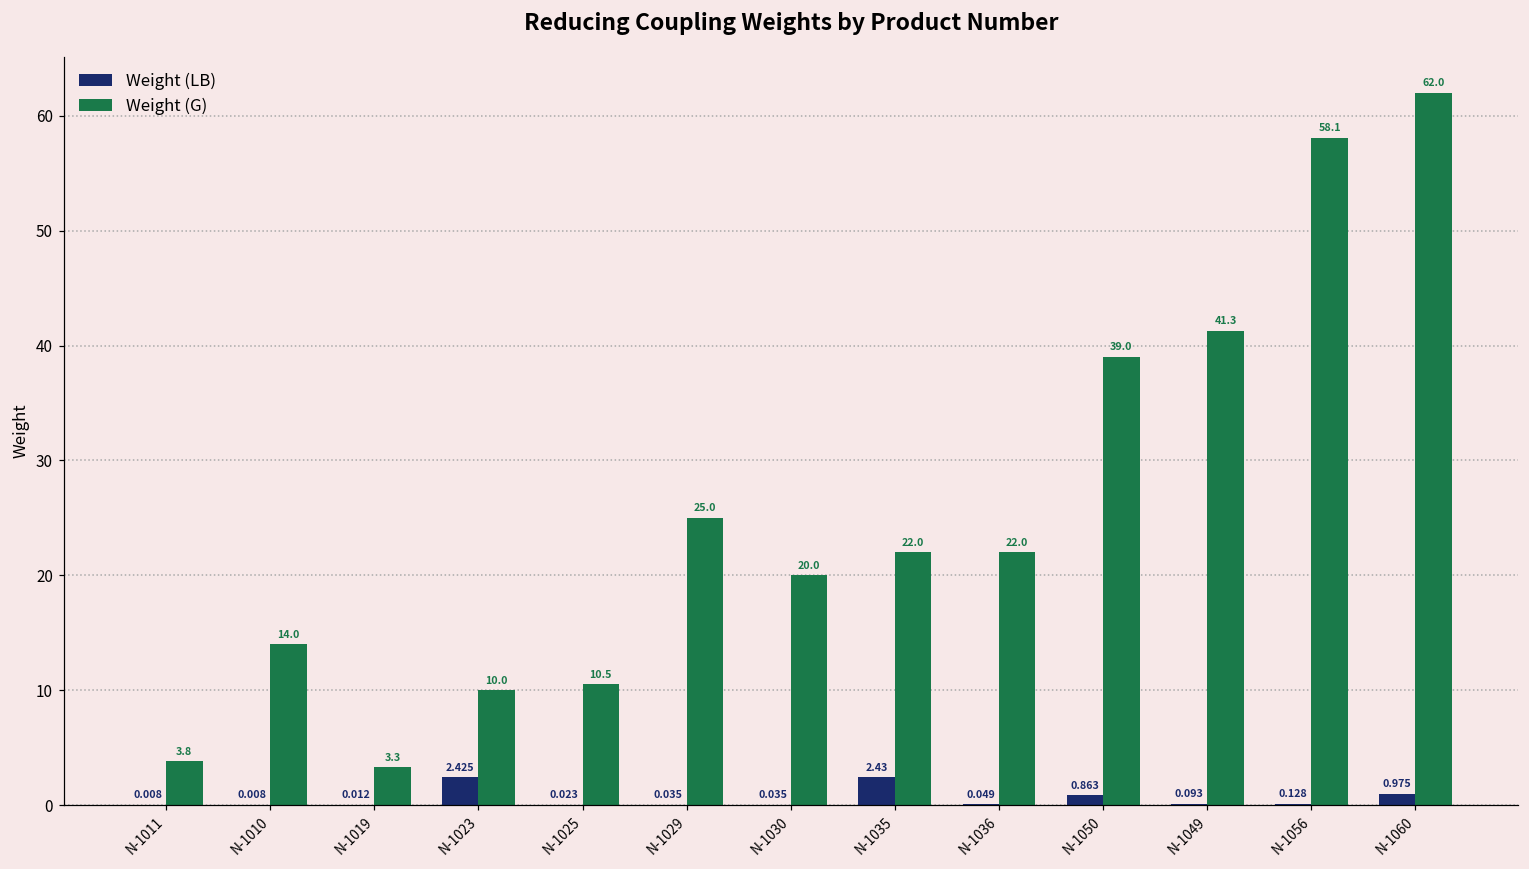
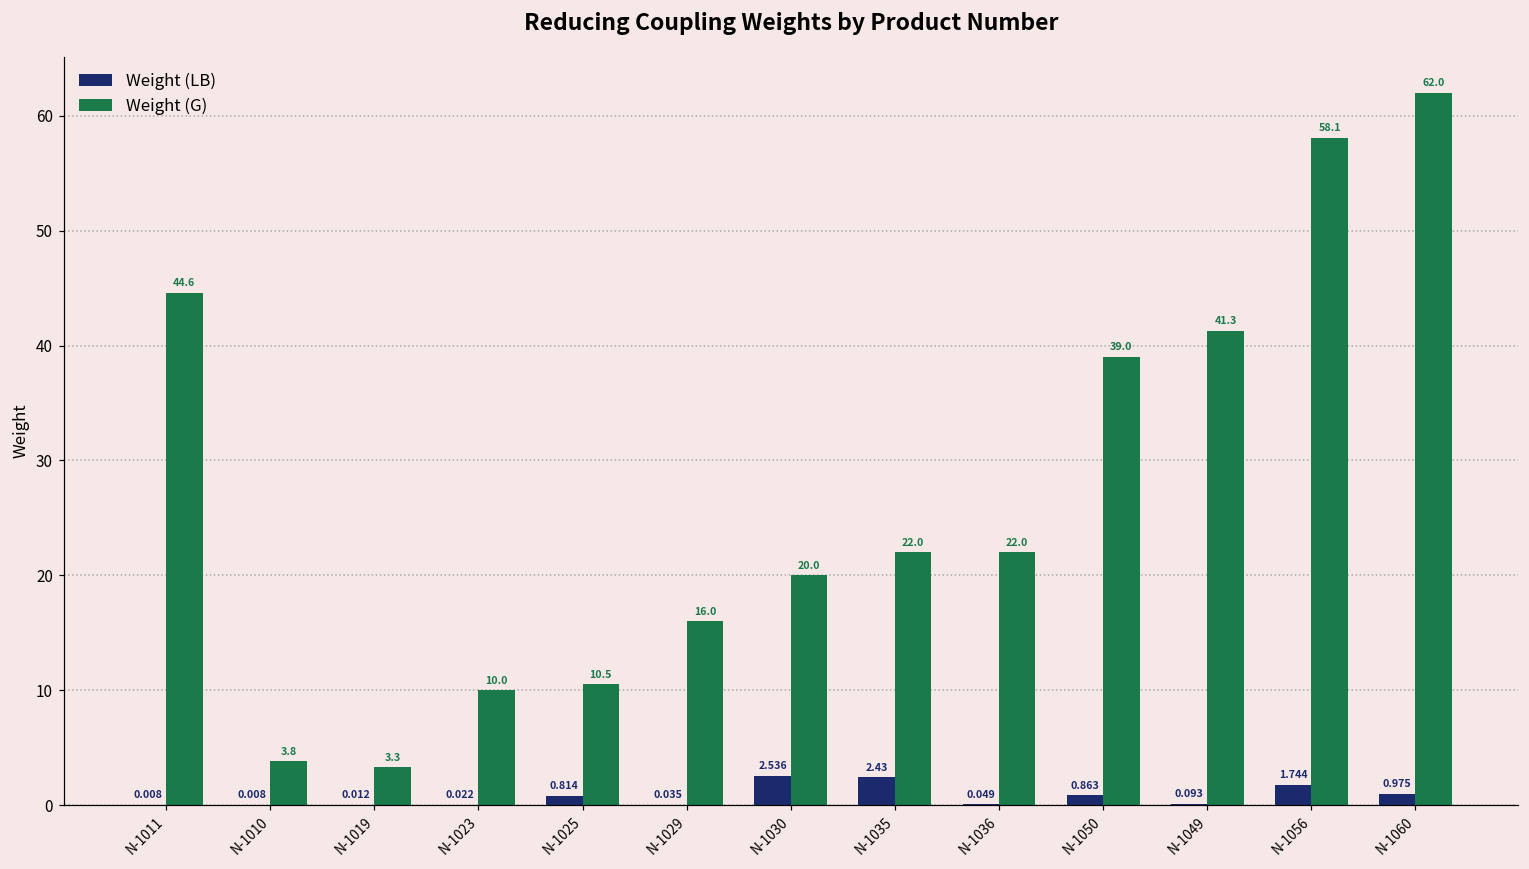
  {
    "Weight (LB)": {
      "N-1011": 0.008,
      "N-1010": 0.008,
      "N-1019": 0.012,
-     "N-1023": 2.425,
-     "N-1025": 0.023,
+     "N-1023": 0.022,
+     "N-1025": 0.814,
      "N-1029": 0.035,
-     "N-1030": 0.035,
+     "N-1030": 2.536,
      "N-1035": 2.43,
      "N-1036": 0.049,
      "N-1050": 0.863,
      "N-1049": 0.093,
-     "N-1056": 0.128,
+     "N-1056": 1.744,
      "N-1060": 0.975
    },
    "Weight (G)": {
-     "N-1011": 3.8,
-     "N-1010": 14.0,
+     "N-1011": 44.6,
+     "N-1010": 3.8,
      "N-1019": 3.3,
      "N-1023": 10.0,
      "N-1025": 10.5,
-     "N-1029": 25.0,
+     "N-1029": 16.0,
      "N-1030": 20.0,
      "N-1035": 22.0,
      "N-1036": 22.0,
      "N-1050": 39.0,
      "N-1049": 41.3,
      "N-1056": 58.1,
      "N-1060": 62.0
    }
  }
